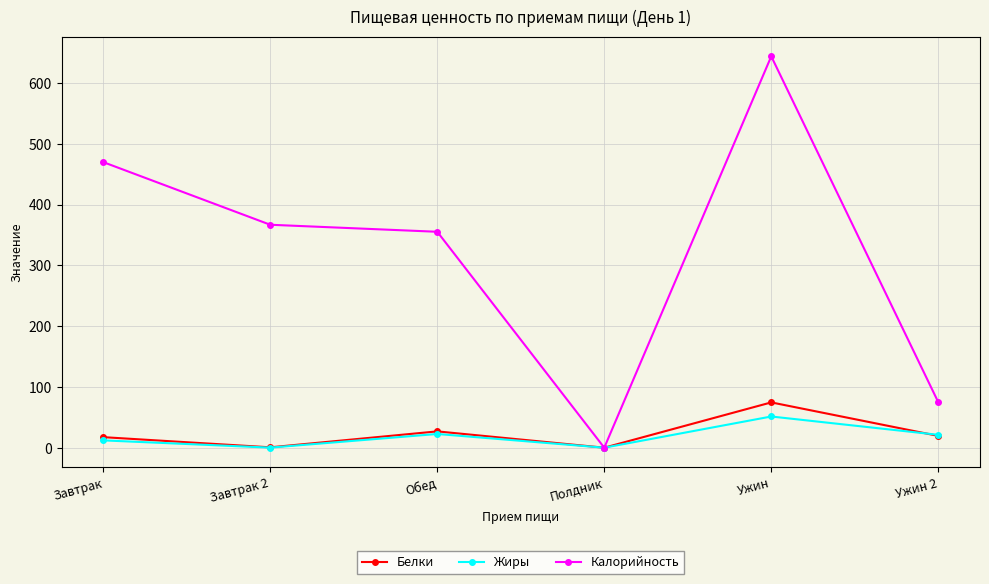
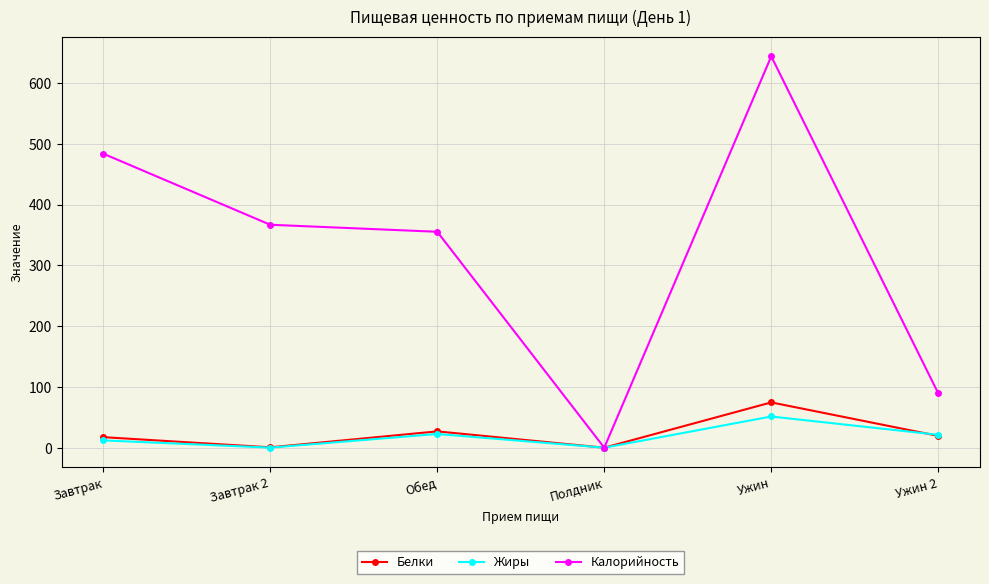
  {
    "Белки": {
      "Завтрак": 20,
      "Обед": 30,
      "Ужин": 70
    },
    "Жиры": {
      "Завтрак": 10,
      "Обед": 20,
      "Ужин": 50
    },
    "Калорийность": {
-     "Завтрак": 470,
+     "Завтрак": 480,
      "Завтрак 2": 370,
      "Обед": 360,
      "Ужин": 640,
-     "Ужин 2": 80
+     "Ужин 2": 90
    }
  }
